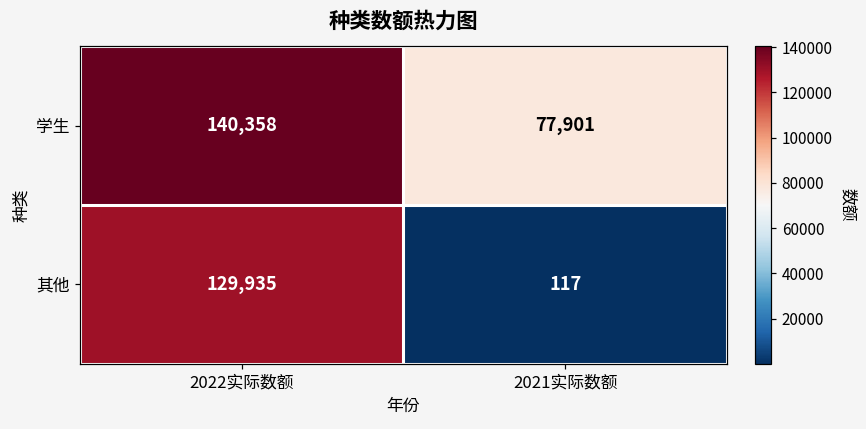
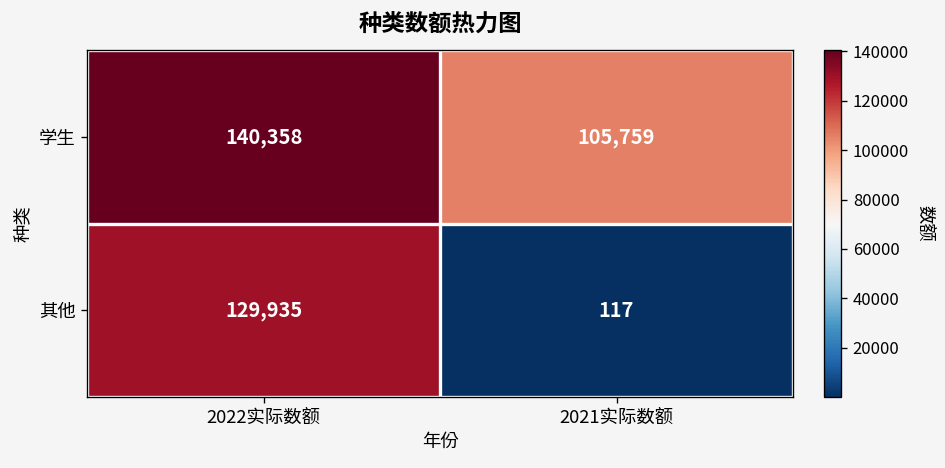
  {
    "学生": {
      "2022实际数额": "140,358",
-     "2021实际数额": "77,901"
+     "2021实际数额": "105,759"
    },
    "其他": {
      "2022实际数额": "129,935",
      "2021实际数额": "117"
    }
  }
